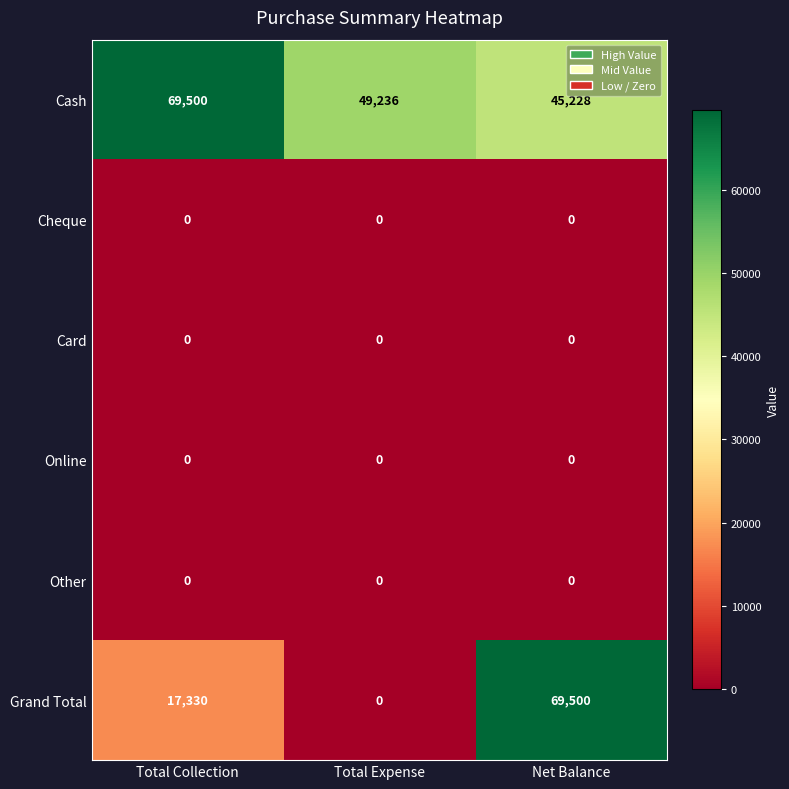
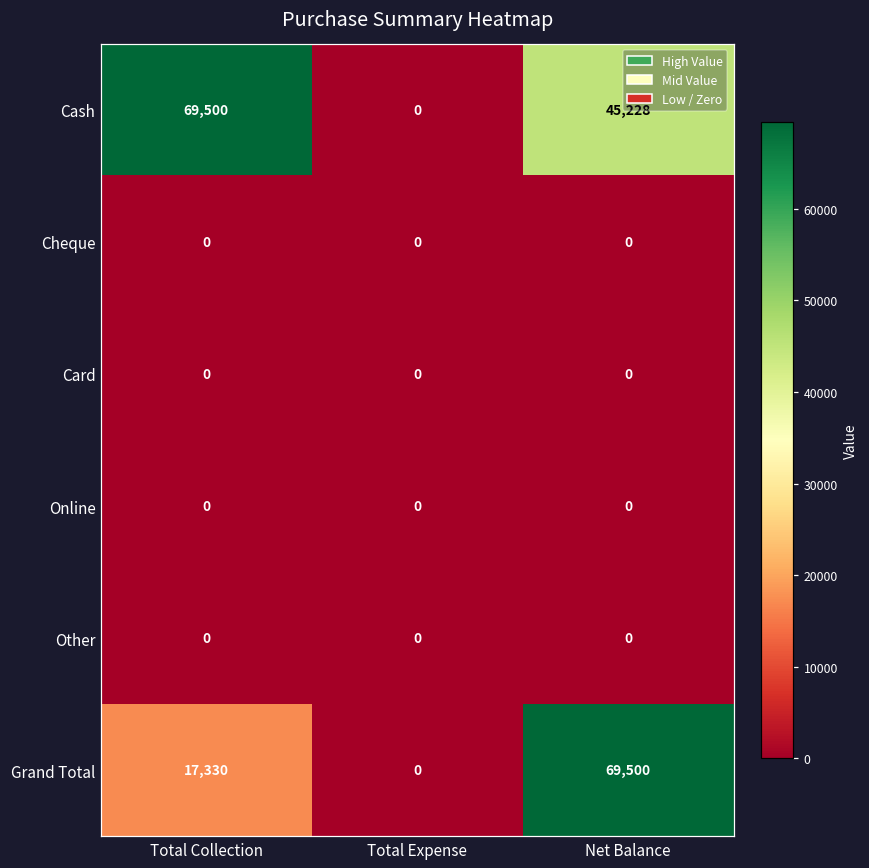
  {
    "Cash": {
      "Total Collection": "69,500",
-     "Total Expense": "49,236"
+     "Total Expense": "0"
    },
    "Cheque": {
      "Total Collection": "0",
      "Total Expense": "0",
      "Net Balance": "0"
    },
    "Card": {
      "Total Collection": "0",
      "Total Expense": "0",
      "Net Balance": "0"
    },
    "Online": {
      "Total Collection": "0",
      "Total Expense": "0",
      "Net Balance": "0"
    },
    "Other": {
      "Total Collection": "0",
      "Total Expense": "0",
      "Net Balance": "0"
    },
    "Grand Total": {
      "Total Collection": "17,330",
      "Total Expense": "0",
      "Net Balance": "69,500"
    }
  }
